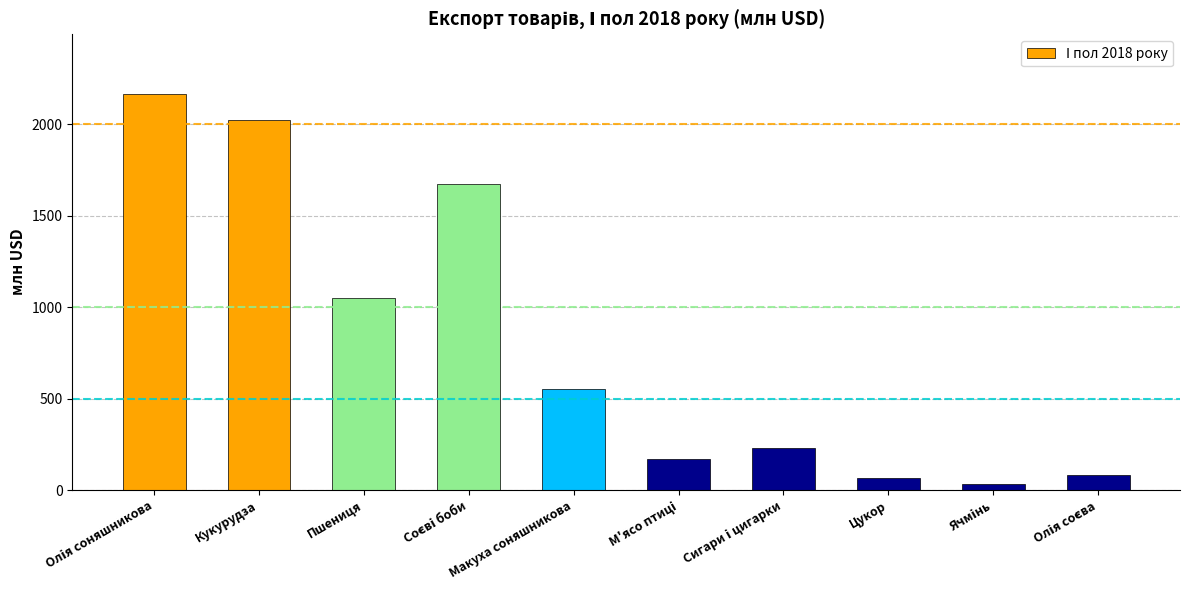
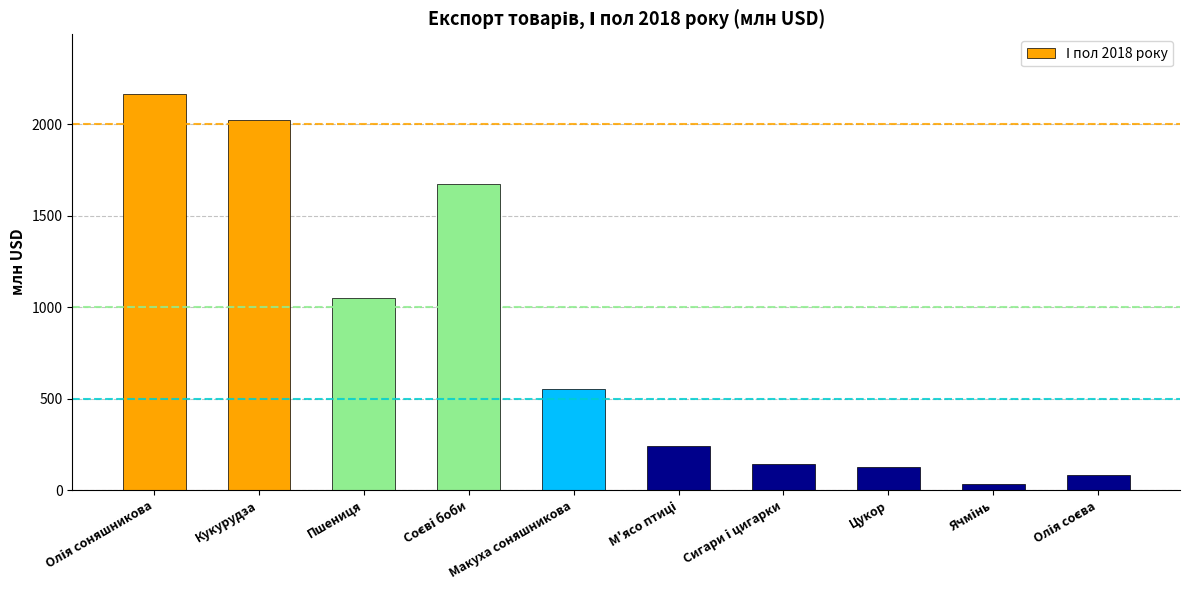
  {
    "Олія соняшникова": 2170,
    "Кукурудза": 2020,
    "Пшениця": 1050,
    "Соєві боби": 1670,
    "Макуха соняшникова": 550,
-   "М'ясо птиці": 170,
-   "Сигари і цигарки": 230,
-   "Цукор": 70,
+   "М'ясо птиці": 240,
+   "Сигари і цигарки": 140,
+   "Цукор": 130,
    "Ячмінь": 30,
    "Олія соєва": 80
  }
